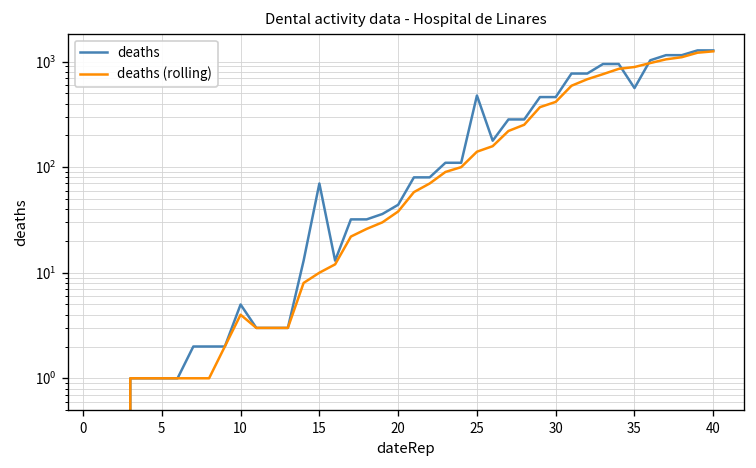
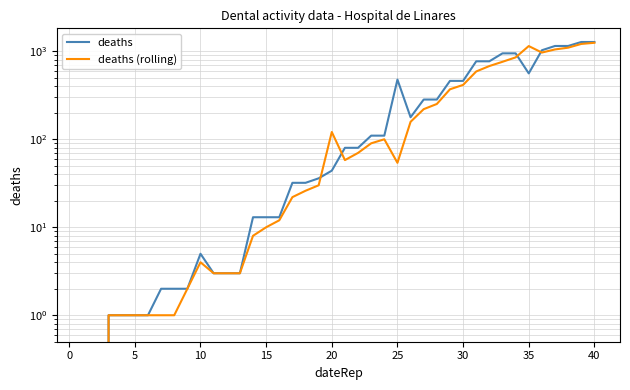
  {
    "deaths": {
      "10": 5,
-     "15": 70,
+     "15": 13,
      "20": 40,
      "25": 500,
      "30": 500,
      "35": 600
    },
    "deaths (rolling)": {
      "10": 4,
      "15": 10,
-     "20": 38,
-     "25": 140,
+     "20": 120,
+     "25": 50,
      "30": 400,
-     "35": 900
+     "35": 1100
    }
  }
